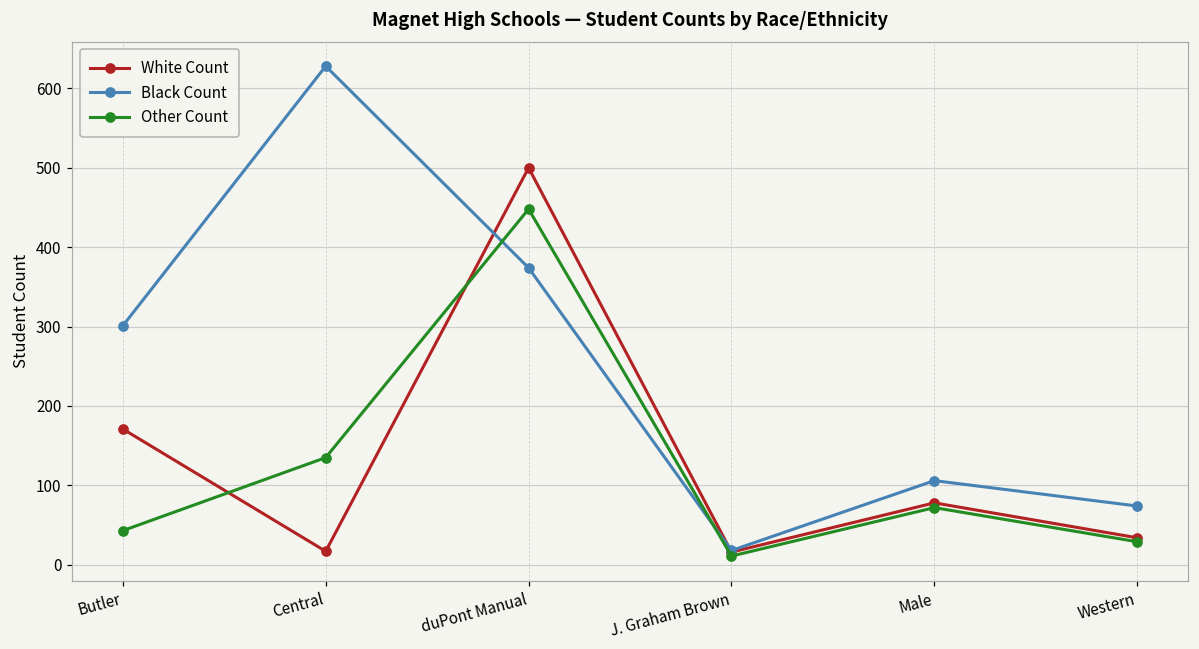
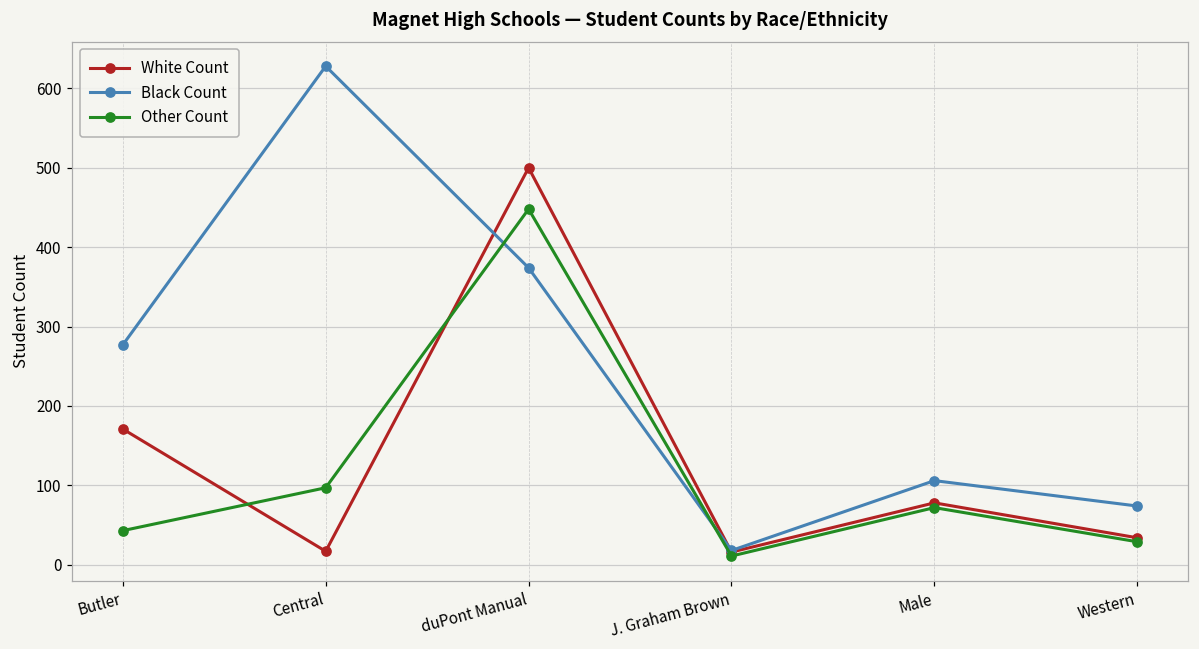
  {
    "White Count": {
      "Butler": 170,
      "Central": 20,
      "duPont Manual": 500,
      "Male": 80,
      "Western": 30
    },
    "Black Count": {
-     "Butler": 300,
+     "Butler": 280,
      "Central": 630,
      "duPont Manual": 370,
      "Male": 110,
      "Western": 70
    },
    "Other Count": {
      "Butler": 40,
-     "Central": 140,
+     "Central": 100,
      "duPont Manual": 450,
      "J. Graham Brown": 10,
      "Male": 70,
      "Western": 30
    }
  }
